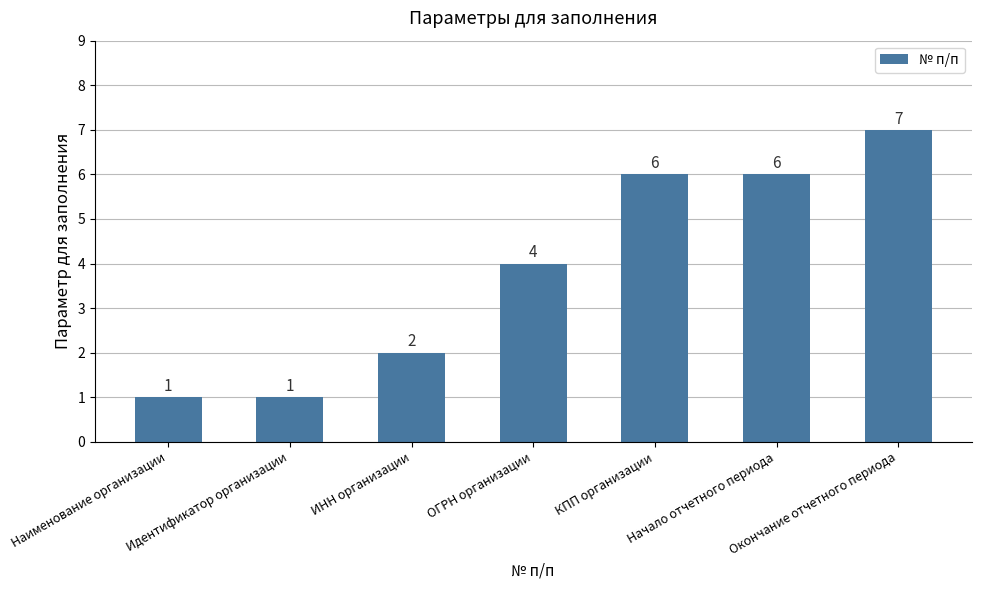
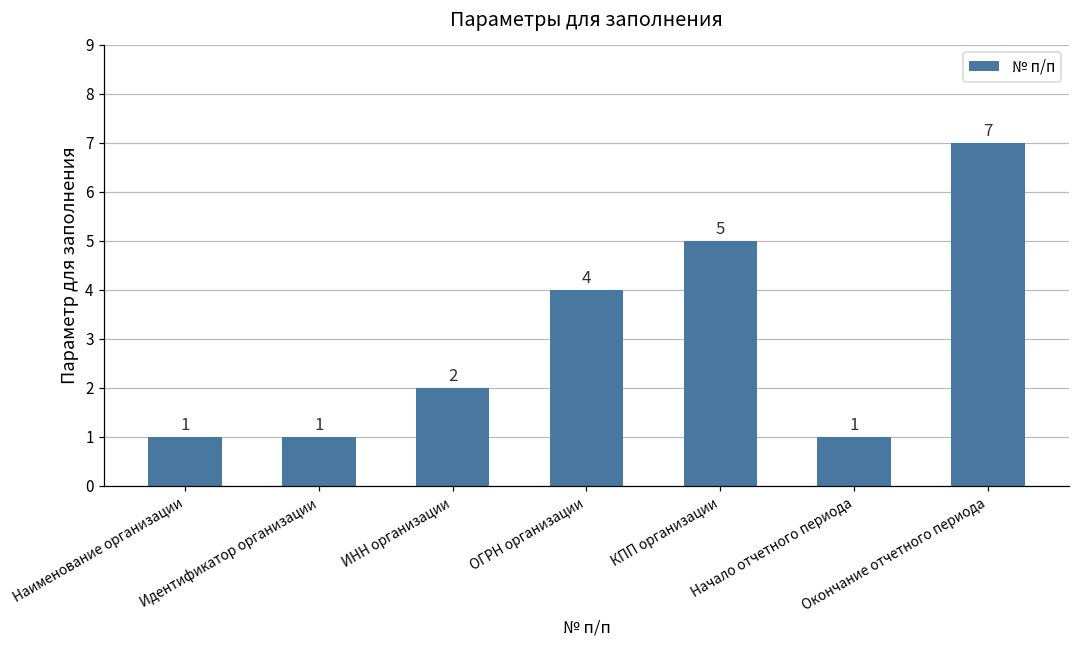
  {
    "Наименование организации": 1,
    "Идентификатор организации": 1,
    "ИНН организации": 2,
    "ОГРН организации": 4,
-   "КПП организации": 6,
-   "Начало отчетного периода": 6,
+   "КПП организации": 5,
+   "Начало отчетного периода": 1,
    "Окончание отчетного периода": 7
  }
